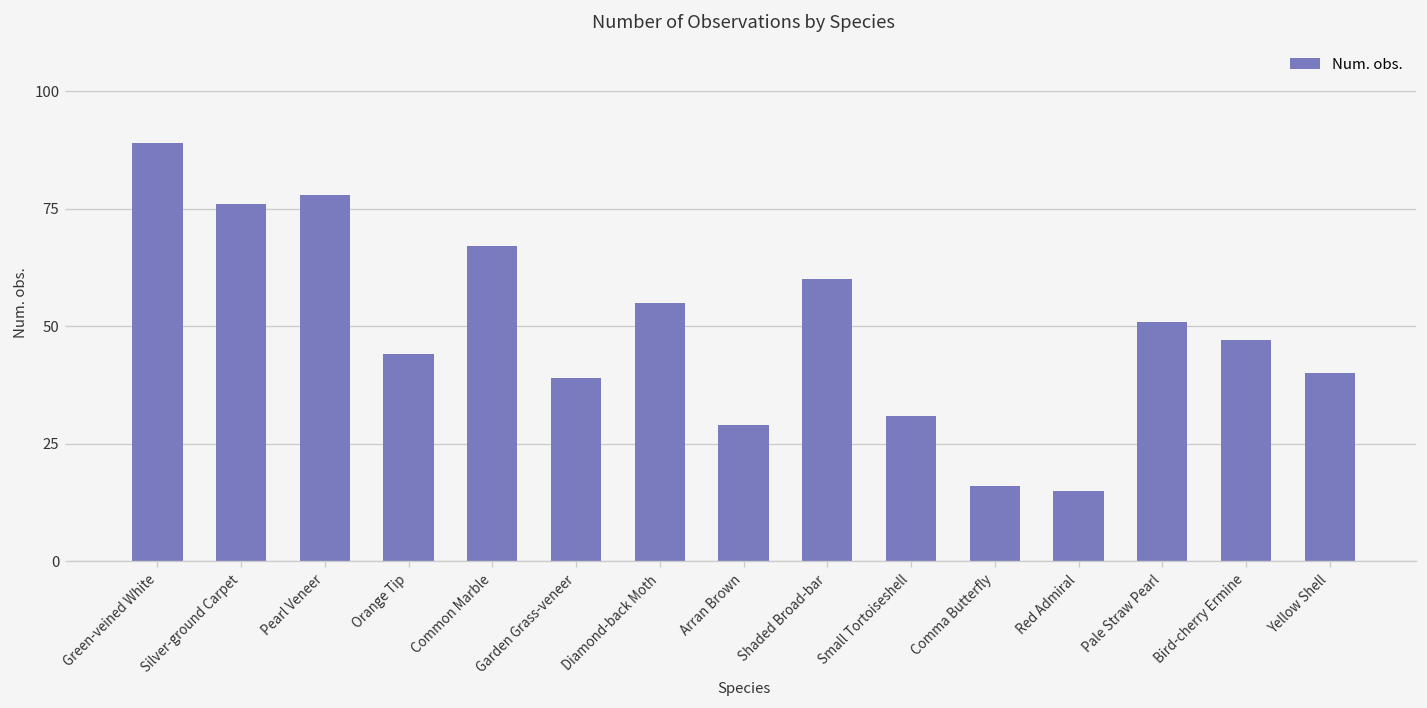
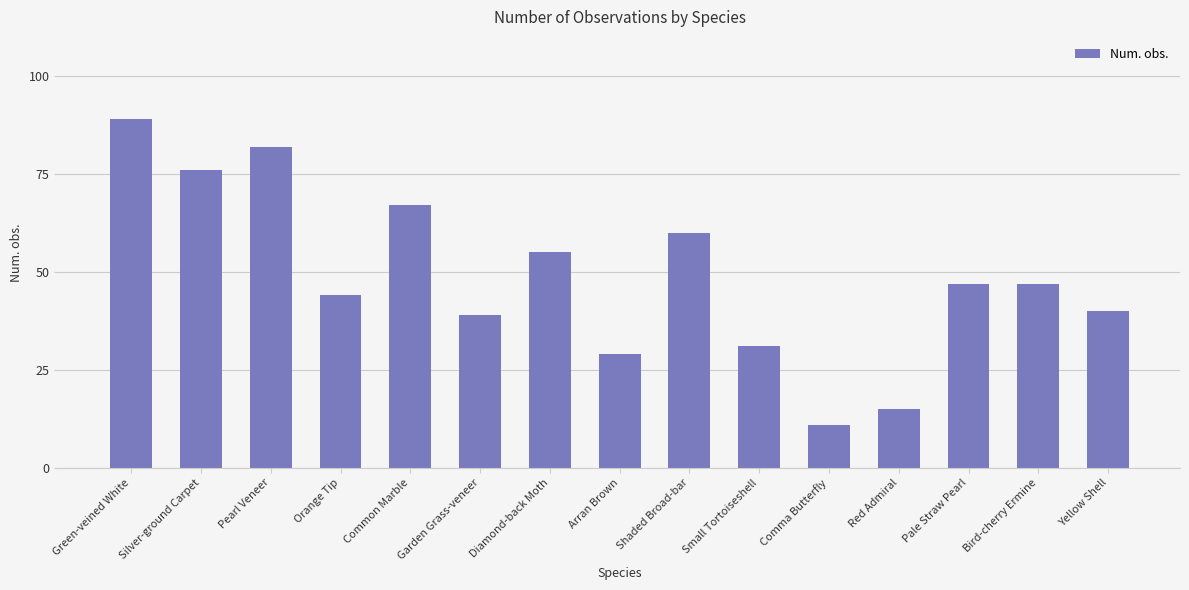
  {
    "Green-veined White": 89,
    "Silver-ground Carpet": 76,
-   "Pearl Veneer": 78,
+   "Pearl Veneer": 82,
    "Orange Tip": 44,
    "Common Marble": 67,
    "Garden Grass-veneer": 39,
    "Diamond-back Moth": 55,
    "Arran Brown": 29,
    "Shaded Broad-bar": 60,
    "Small Tortoiseshell": 31,
-   "Comma Butterfly": 16,
+   "Comma Butterfly": 11,
    "Red Admiral": 15,
-   "Pale Straw Pearl": 51,
+   "Pale Straw Pearl": 47,
    "Bird-cherry Ermine": 47,
    "Yellow Shell": 40
  }
